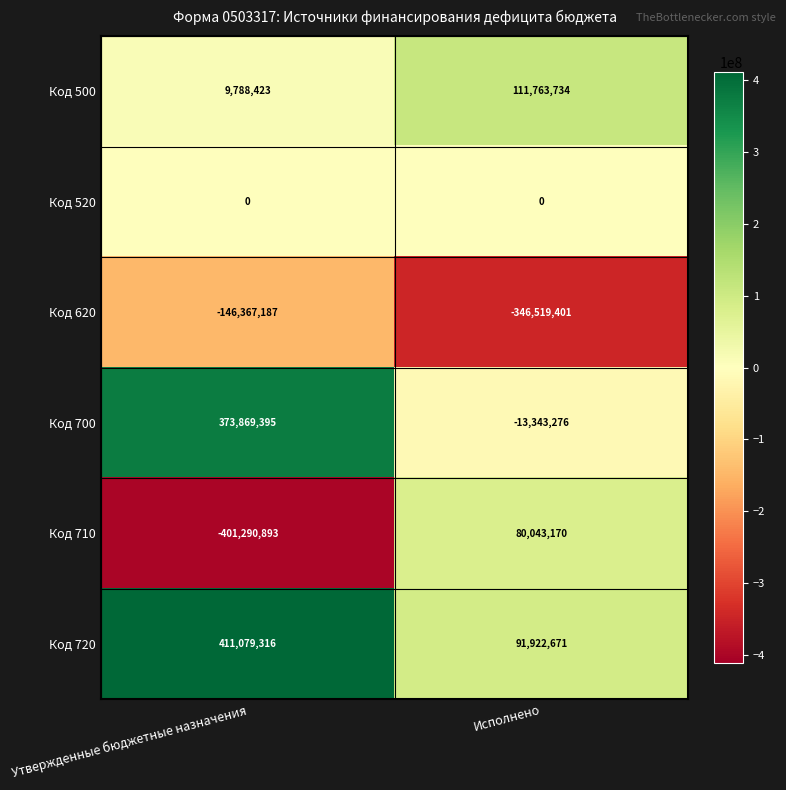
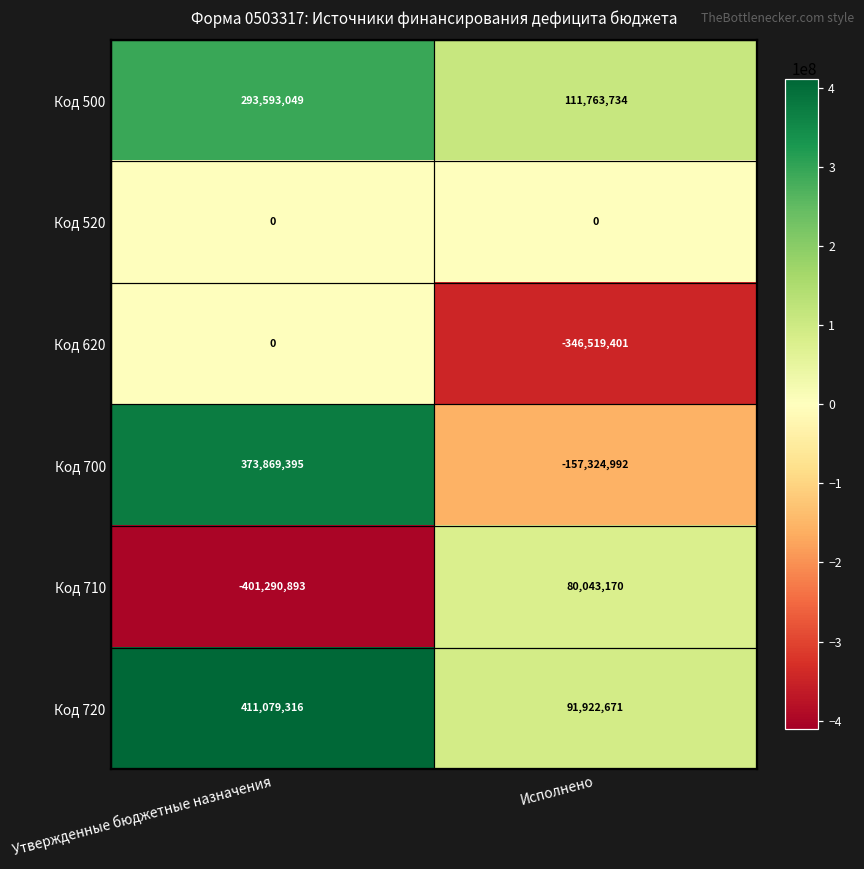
  {
    "Код 500": {
-     "Утвержденные бюджетные назначения": "9,788,423",
+     "Утвержденные бюджетные назначения": "293,593,049",
      "Исполнено": "111,763,734"
    },
    "Код 520": {
      "Утвержденные бюджетные назначения": "0",
      "Исполнено": "0"
    },
    "Код 620": {
-     "Утвержденные бюджетные назначения": "-146,367,187",
+     "Утвержденные бюджетные назначения": "0",
      "Исполнено": "-346,519,401"
    },
    "Код 700": {
      "Утвержденные бюджетные назначения": "373,869,395",
-     "Исполнено": "-13,343,276"
+     "Исполнено": "-157,324,992"
    },
    "Код 710": {
      "Утвержденные бюджетные назначения": "-401,290,893",
      "Исполнено": "80,043,170"
    },
    "Код 720": {
      "Утвержденные бюджетные назначения": "411,079,316",
      "Исполнено": "91,922,671"
    }
  }
